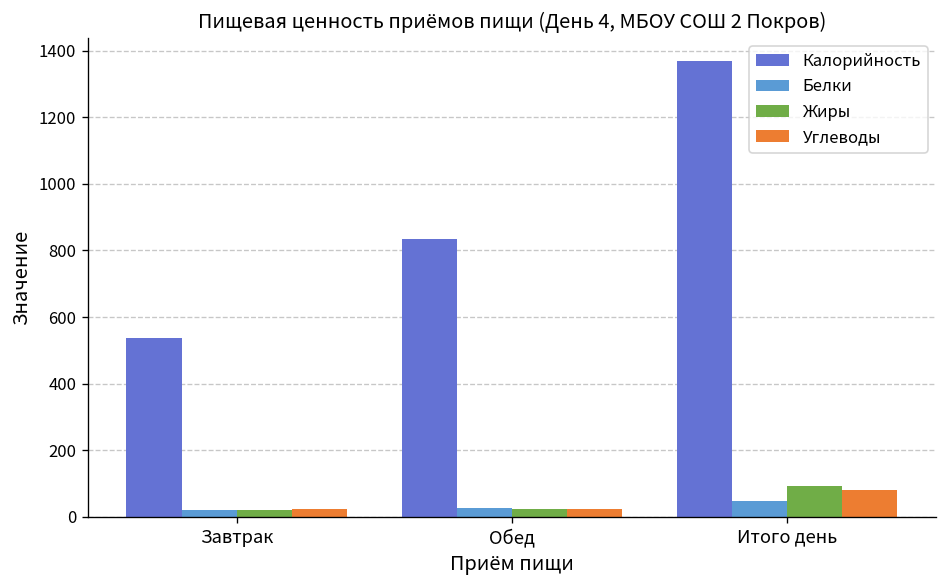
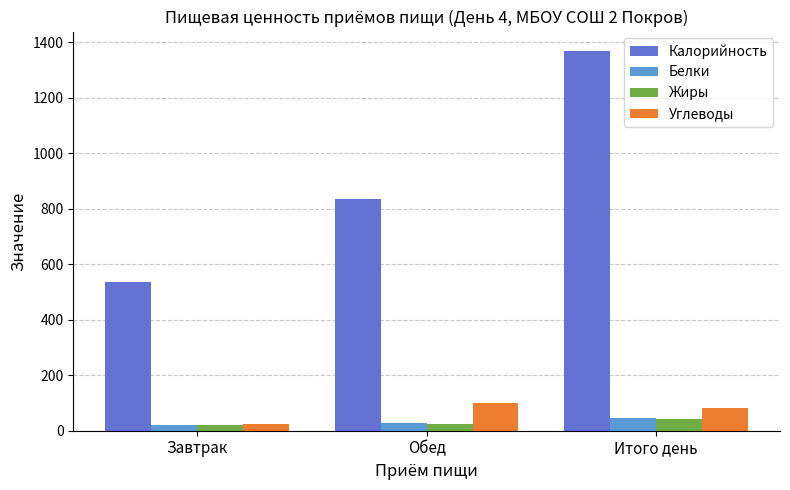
  {
    "Жиры": {
      "Завтрак": 20,
      "Обед": 20,
-     "Итого день": 90
+     "Итого день": 40
    },
    "Углеводы": {
      "Завтрак": 20,
-     "Обед": 20,
+     "Обед": 100,
      "Итого день": 80
    }
  }
